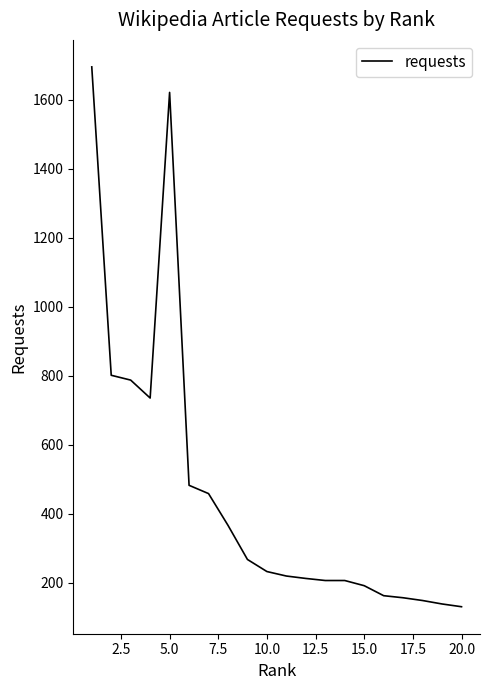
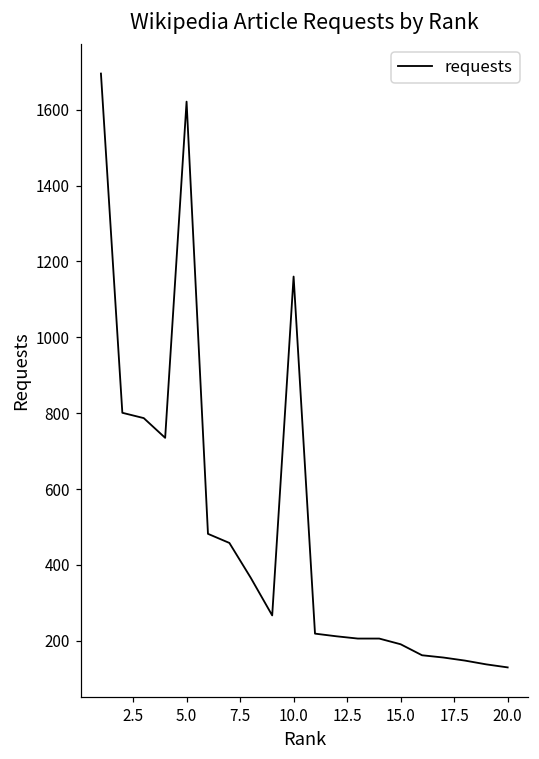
  {
    "5.0": 1620,
-   "10.0": 230,
+   "10.0": 1160,
    "15.0": 190,
    "20.0": 130
  }
